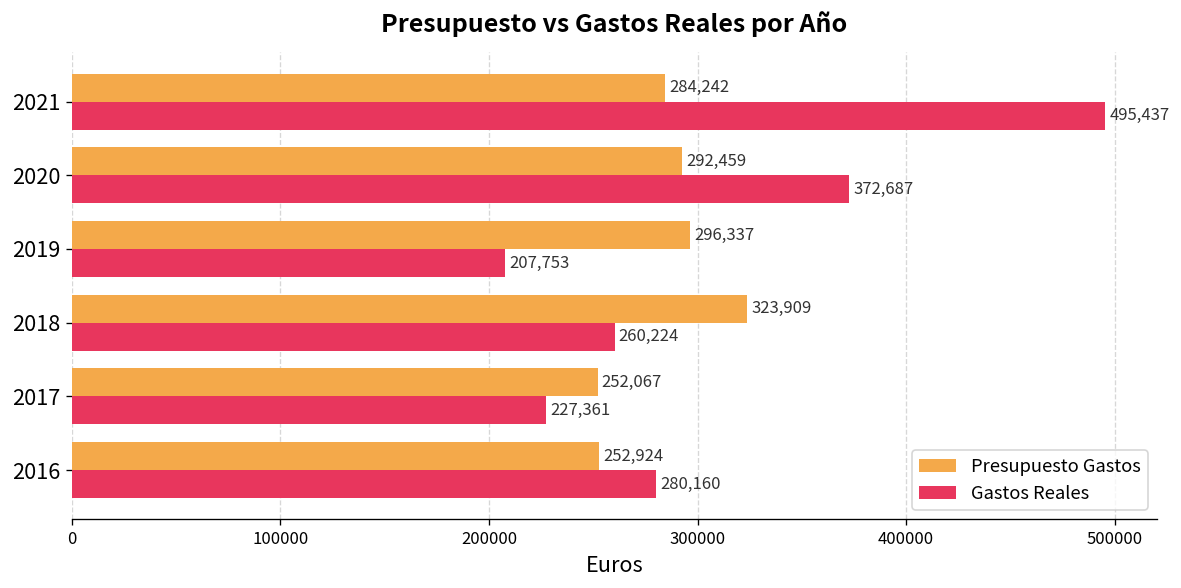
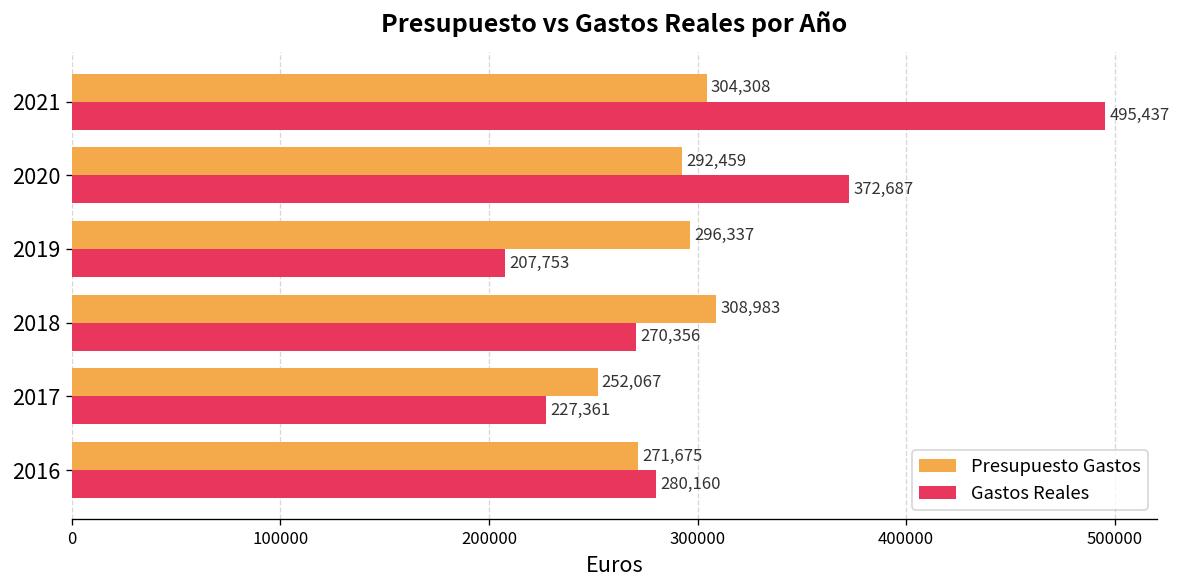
  {
    "Presupuesto Gastos": {
-     "2021": "284,242",
+     "2021": "304,308",
      "2020": "292,459",
      "2019": "296,337",
-     "2018": "323,909",
+     "2018": "308,983",
      "2017": "252,067",
-     "2016": "252,924"
+     "2016": "271,675"
    },
    "Gastos Reales": {
      "2021": "495,437",
      "2020": "372,687",
      "2019": "207,753",
-     "2018": "260,224",
+     "2018": "270,356",
      "2017": "227,361",
      "2016": "280,160"
    }
  }
